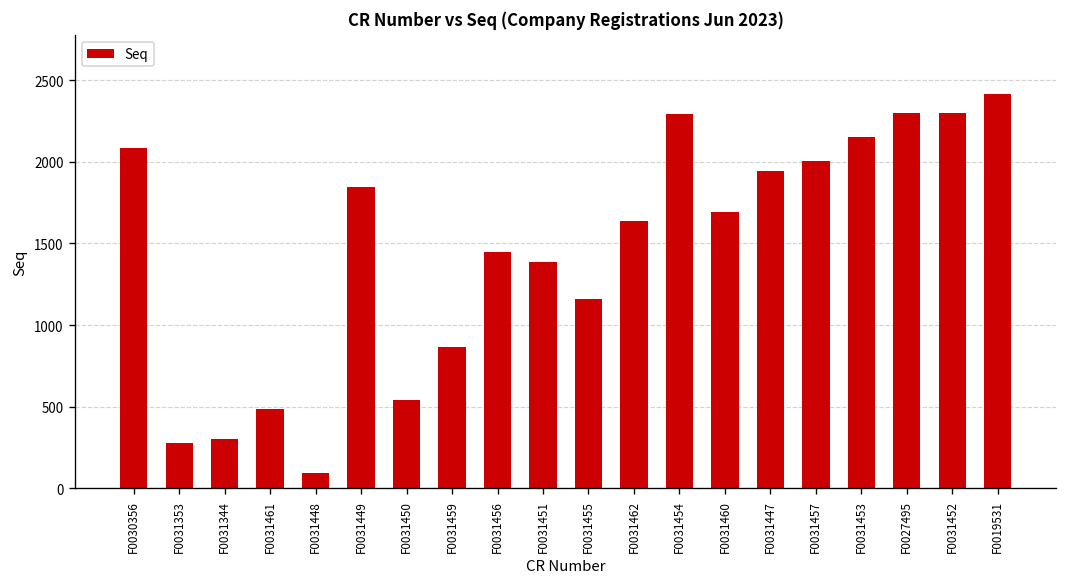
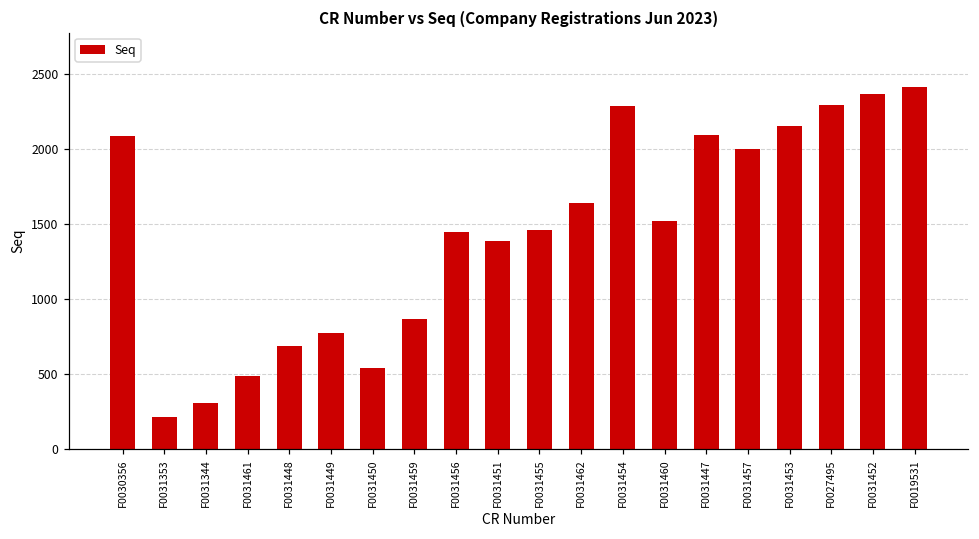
  {
    "F0030356": 2090,
-   "F0031353": 280,
+   "F0031353": 210,
    "F0031344": 310,
    "F0031461": 480,
-   "F0031448": 100,
-   "F0031449": 1850,
+   "F0031448": 680,
+   "F0031449": 770,
    "F0031450": 540,
    "F0031459": 870,
    "F0031456": 1450,
    "F0031451": 1390,
-   "F0031455": 1160,
+   "F0031455": 1460,
    "F0031462": 1640,
    "F0031454": 2290,
-   "F0031460": 1690,
-   "F0031447": 1950,
+   "F0031460": 1520,
+   "F0031447": 2090,
    "F0031457": 2010,
    "F0031453": 2150,
    "F0027495": 2300,
-   "F0031452": 2300,
+   "F0031452": 2370,
    "F0019531": 2420
  }
